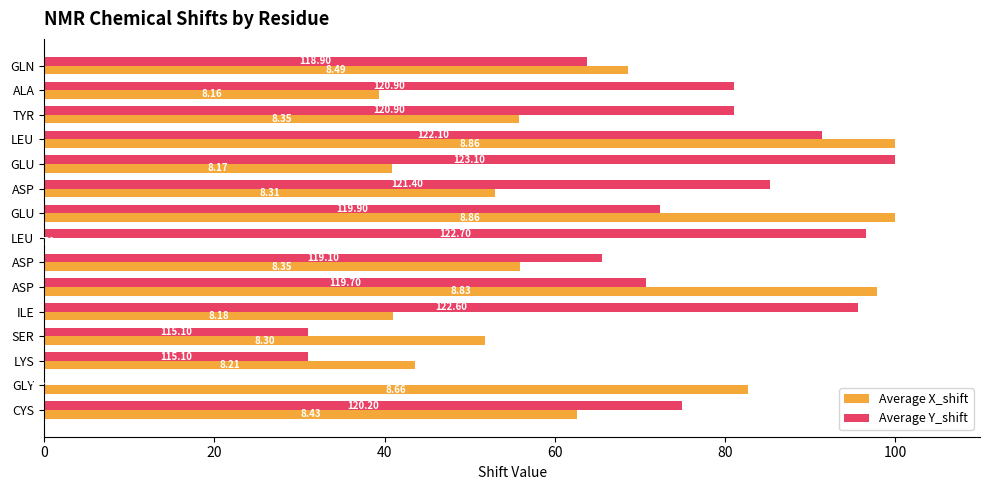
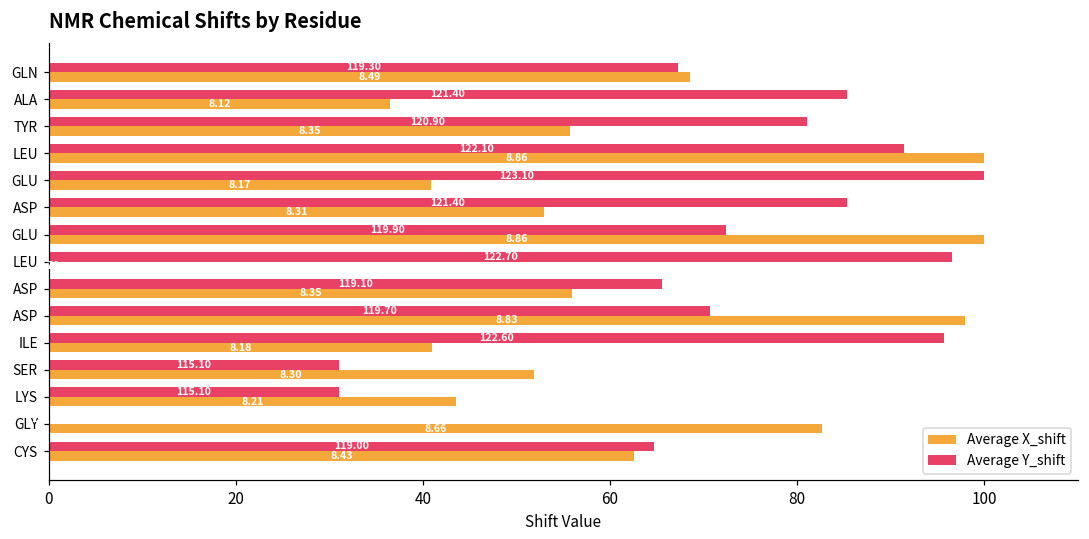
  {
    "Average X_shift": {
-     "ALA": 8.16
+     "ALA": 8.12
    },
    "Average Y_shift": {
-     "GLN": 118.90,
-     "ALA": 120.90,
-     "CYS": 120.20
+     "GLN": 119.30,
+     "ALA": 121.40,
+     "CYS": 119.00
    }
  }
